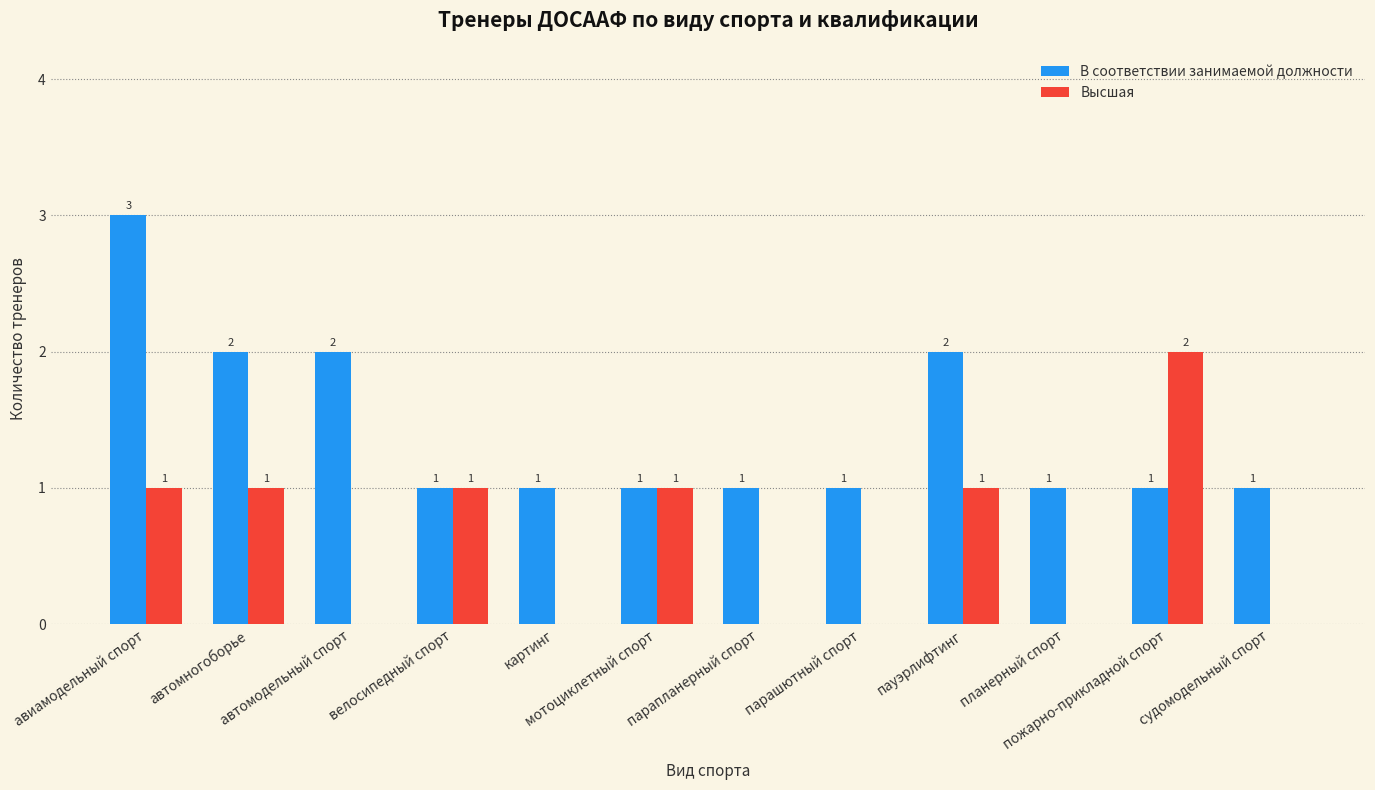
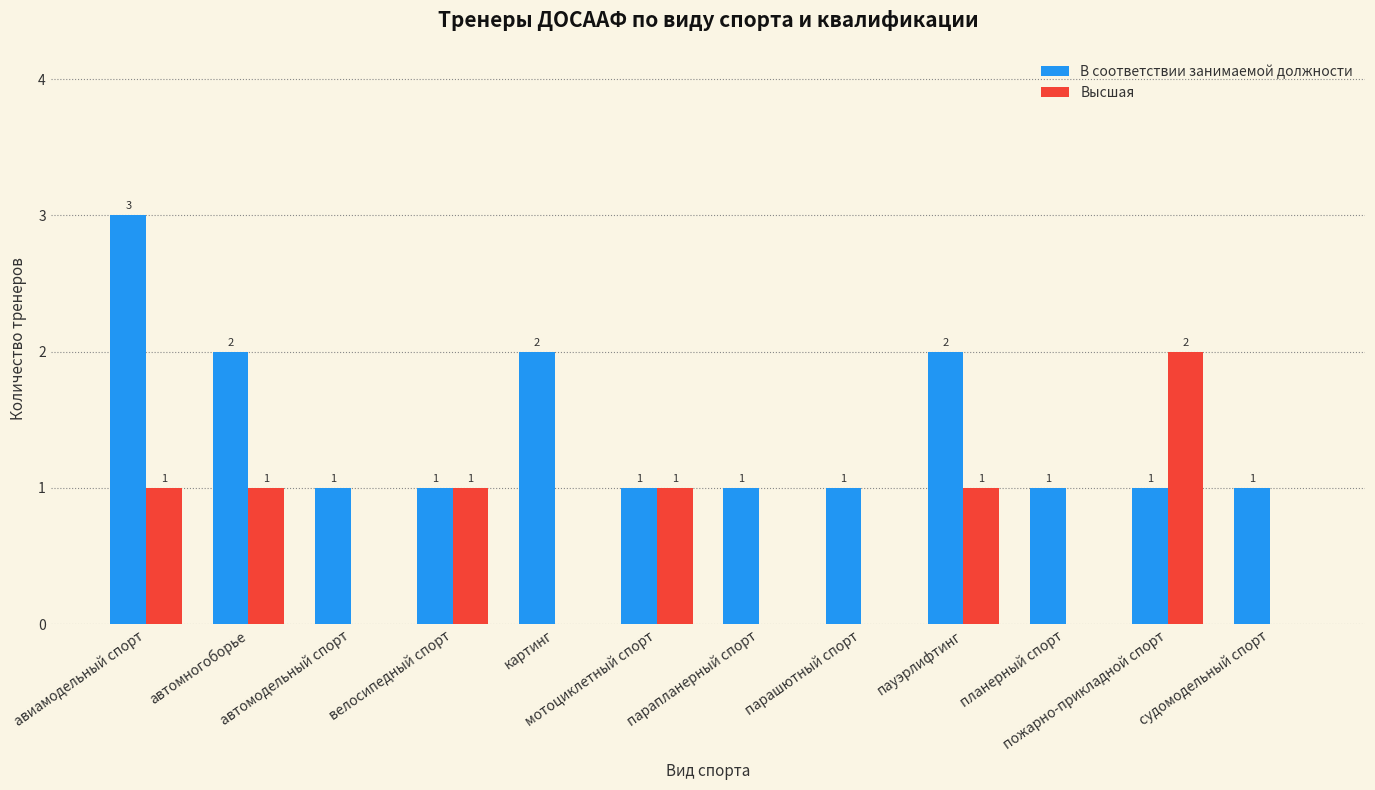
  {
    "В соответствии занимаемой должности": {
      "авиамодельный спорт": 3,
      "автомногоборье": 2,
-     "автомодельный спорт": 2,
+     "автомодельный спорт": 1,
      "велосипедный спорт": 1,
-     "картинг": 1,
+     "картинг": 2,
      "мотоциклетный спорт": 1,
      "парапланерный спорт": 1,
      "парашютный спорт": 1,
      "пауэрлифтинг": 2,
      "планерный спорт": 1,
      "пожарно-прикладной спорт": 1,
      "судомодельный спорт": 1
    },
    "Высшая": {
      "авиамодельный спорт": 1,
      "автомногоборье": 1,
      "велосипедный спорт": 1,
      "мотоциклетный спорт": 1,
      "пауэрлифтинг": 1,
      "пожарно-прикладной спорт": 2
    }
  }
